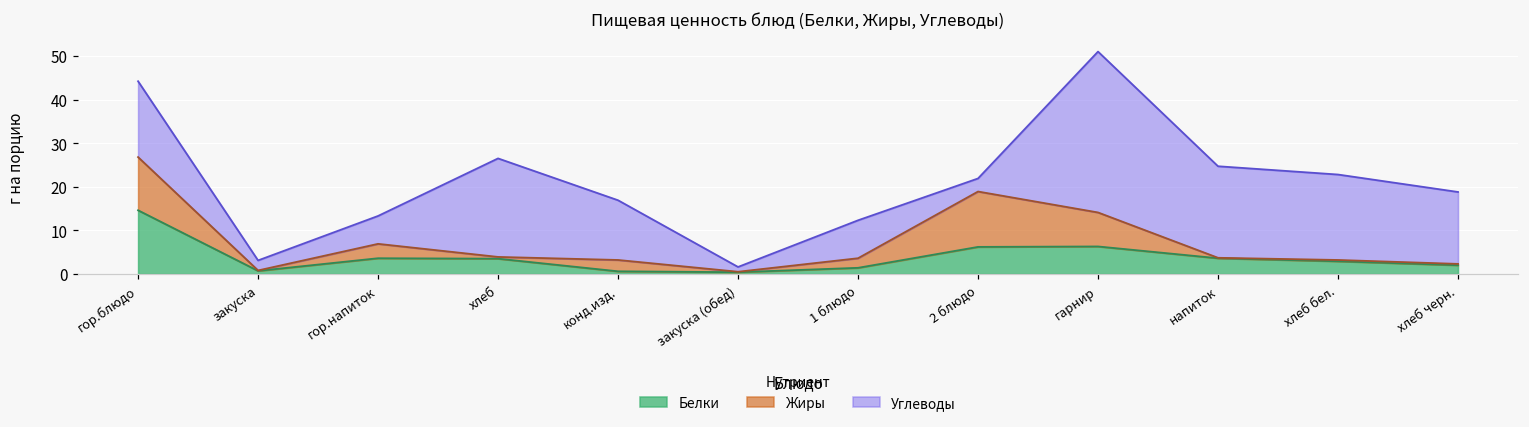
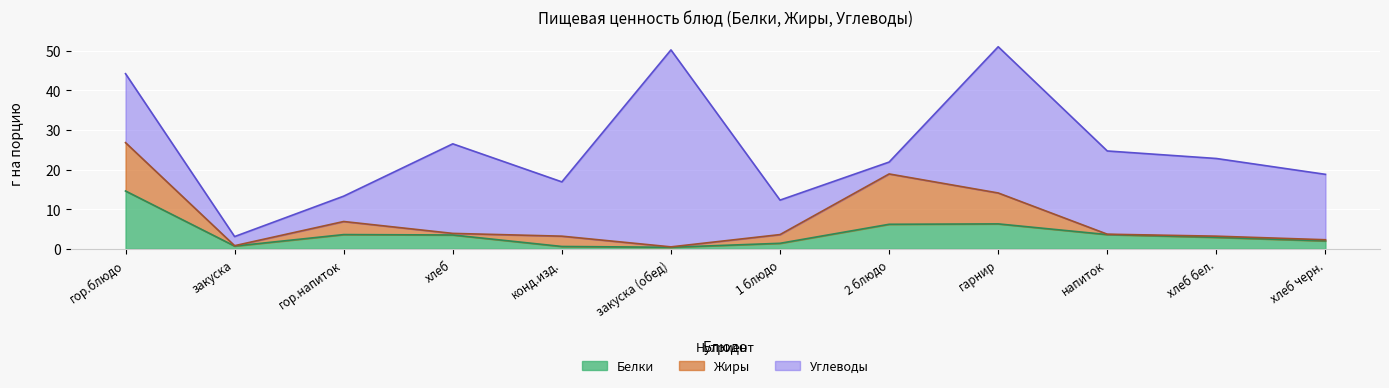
  {
    "Белки": {
      "гор.блюдо": 15,
      "гор.напиток": 4,
      "конд.изд.": 1,
      "1 блюдо": 1,
      "2 блюдо": 6,
      "гарнир": 6
    },
    "Жиры": {
      "гор.блюдо": 12,
      "гор.напиток": 3,
      "конд.изд.": 3,
      "1 блюдо": 2,
      "2 блюдо": 13,
      "гарнир": 8
    },
    "Углеводы": {
      "гор.блюдо": 17,
      "закуска": 2,
      "гор.напиток": 6,
      "хлеб": 23,
      "конд.изд.": 14,
-     "закуска (обед)": 1,
+     "закуска (обед)": 50,
      "1 блюдо": 9,
      "2 блюдо": 3,
      "гарнир": 37,
      "напиток": 21,
      "хлеб бел.": 20,
      "хлеб черн.": 17
    }
  }
